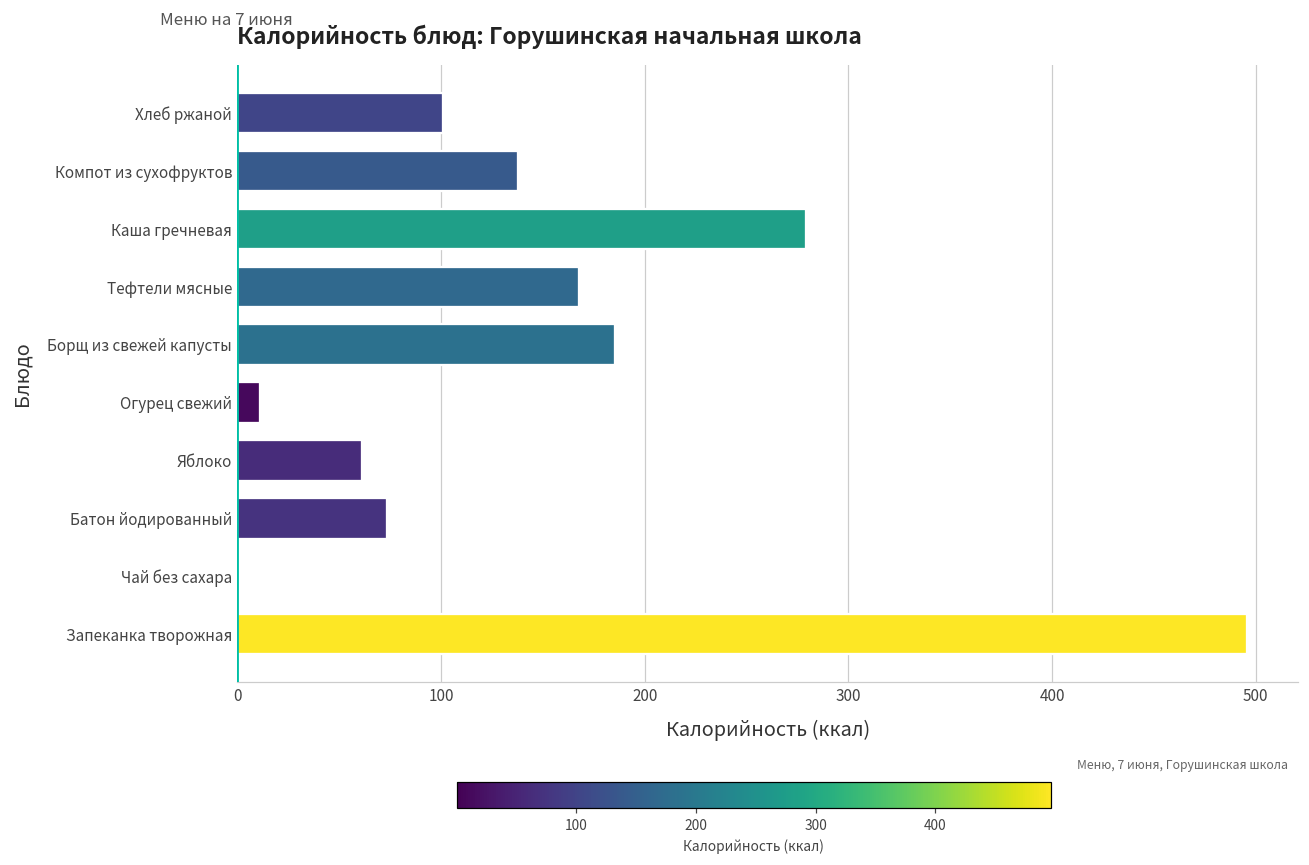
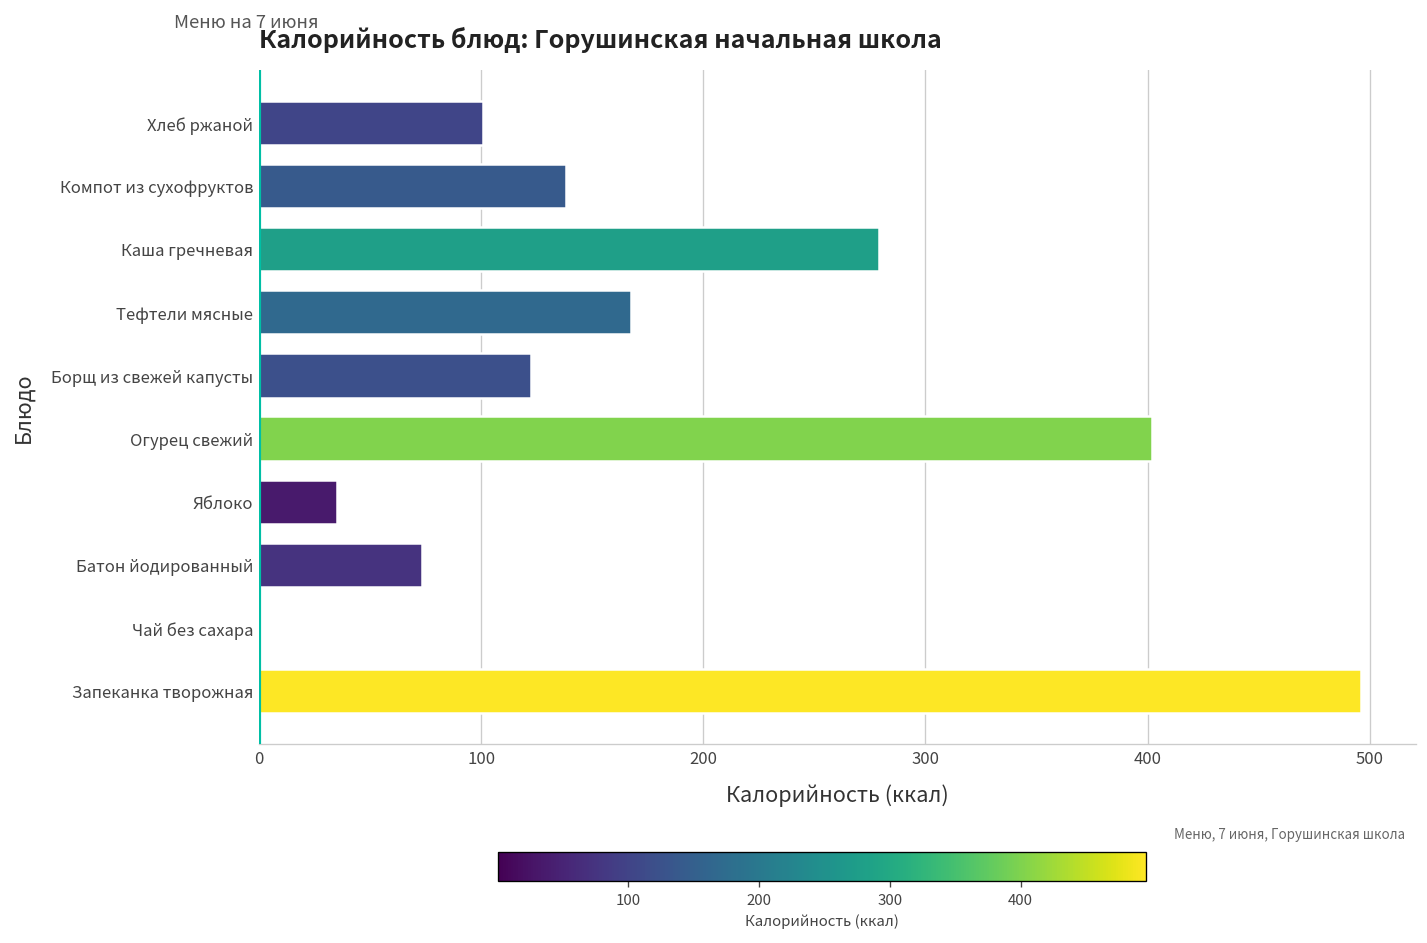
  {
    "Хлеб ржаной": 101,
    "Компот из сухофруктов": 138,
    "Каша гречневая": 279,
    "Тефтели мясные": 168,
-   "Борщ из свежей капусты": 185,
-   "Огурец свежий": 11,
-   "Яблоко": 61,
+   "Борщ из свежей капусты": 122,
+   "Огурец свежий": 402,
+   "Яблоко": 35,
    "Батон йодированный": 73,
    "Запеканка творожная": 496
  }
